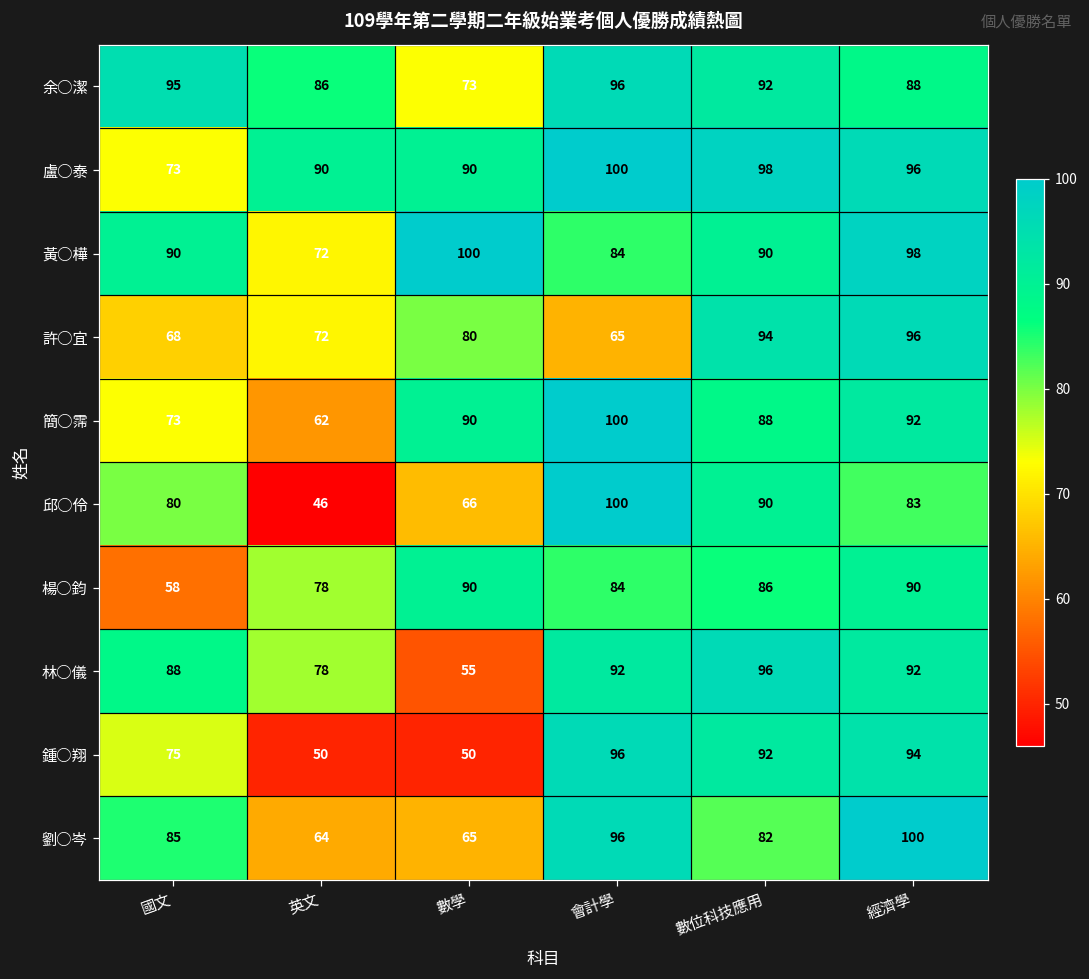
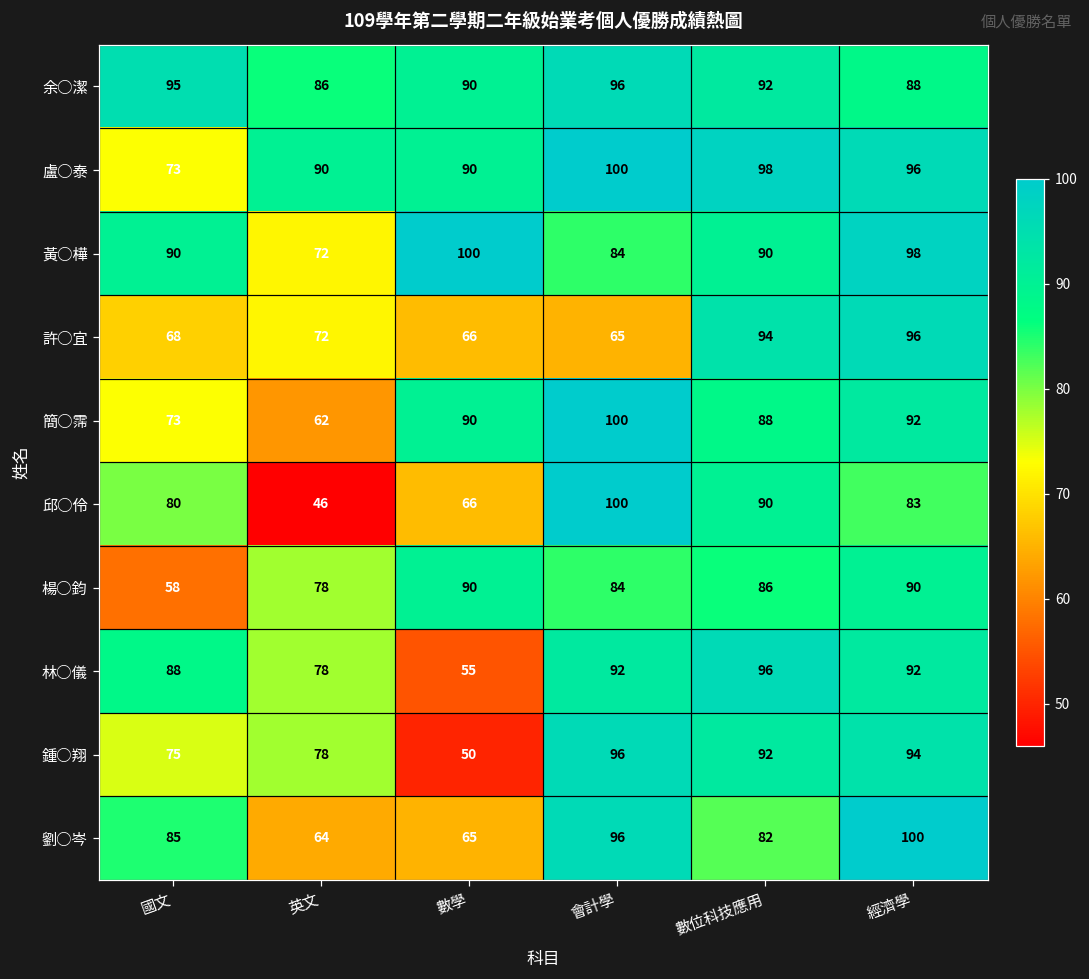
  {
    "余○潔": {
      "國文": 95,
      "英文": 86,
-     "數學": 73,
+     "數學": 90,
      "會計學": 96,
      "數位科技應用": 92,
      "經濟學": 88
    },
    "盧○泰": {
      "國文": 73,
      "英文": 90,
      "數學": 90,
      "會計學": 100,
      "數位科技應用": 98,
      "經濟學": 96
    },
    "黃○樺": {
      "國文": 90,
      "英文": 72,
      "數學": 100,
      "會計學": 84,
      "數位科技應用": 90,
      "經濟學": 98
    },
    "許○宜": {
      "國文": 68,
      "英文": 72,
-     "數學": 80,
+     "數學": 66,
      "會計學": 65,
      "數位科技應用": 94,
      "經濟學": 96
    },
    "簡○霈": {
      "國文": 73,
      "英文": 62,
      "數學": 90,
      "會計學": 100,
      "數位科技應用": 88,
      "經濟學": 92
    },
    "邱○伶": {
      "國文": 80,
      "英文": 46,
      "數學": 66,
      "會計學": 100,
      "數位科技應用": 90,
      "經濟學": 83
    },
    "楊○鈞": {
      "國文": 58,
      "英文": 78,
      "數學": 90,
      "會計學": 84,
      "數位科技應用": 86,
      "經濟學": 90
    },
    "林○儀": {
      "國文": 88,
      "英文": 78,
      "數學": 55,
      "會計學": 92,
      "數位科技應用": 96,
      "經濟學": 92
    },
    "鍾○翔": {
      "國文": 75,
-     "英文": 50,
+     "英文": 78,
      "數學": 50,
      "會計學": 96,
      "數位科技應用": 92,
      "經濟學": 94
    },
    "劉○岑": {
      "國文": 85,
      "英文": 64,
      "數學": 65,
      "會計學": 96,
      "數位科技應用": 82,
      "經濟學": 100
    }
  }
